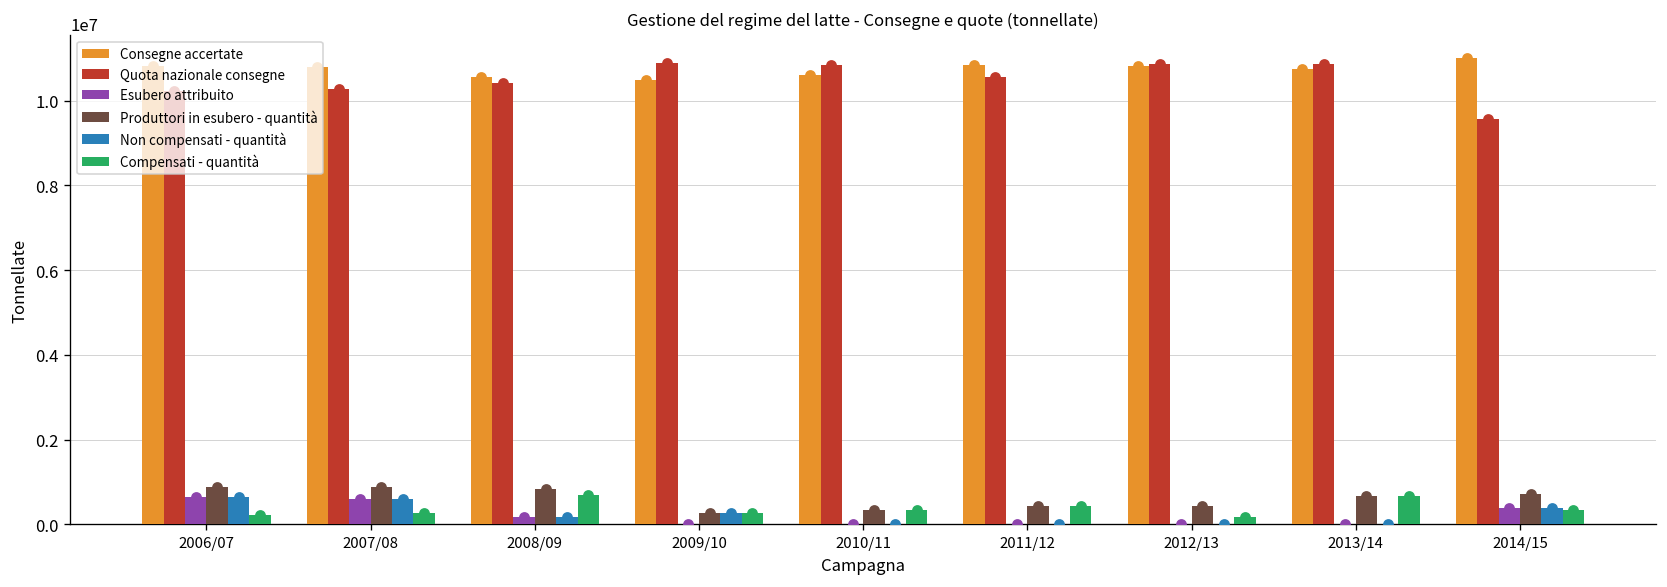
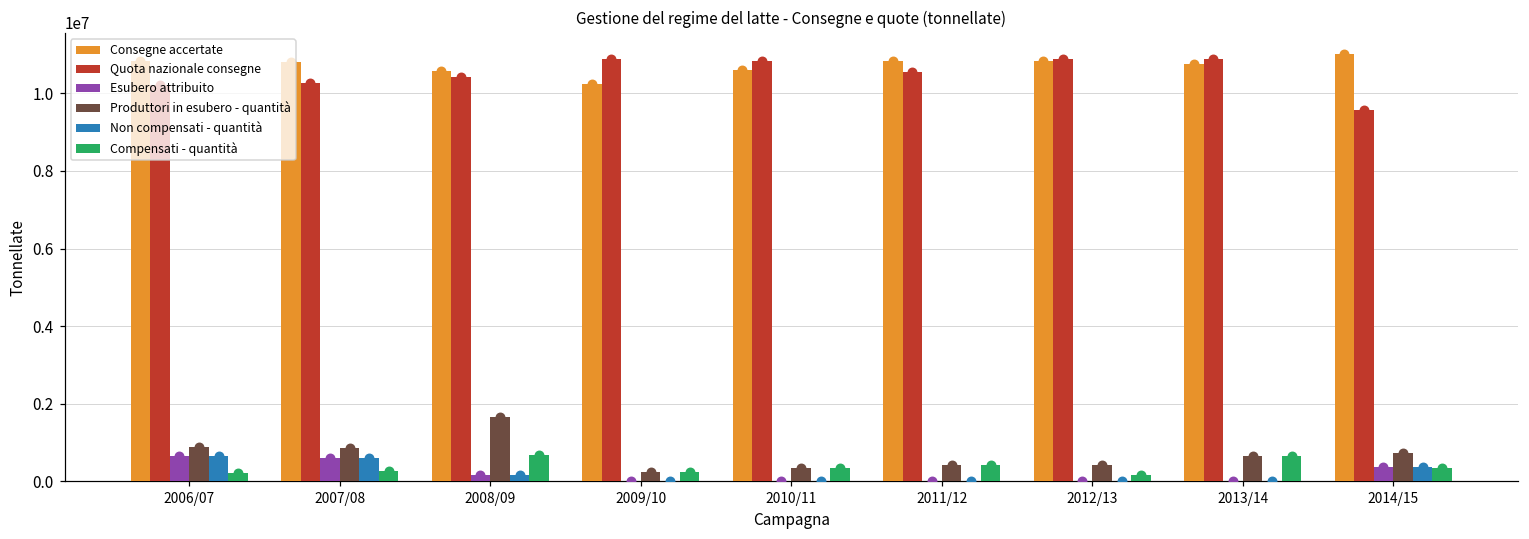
  {
    "Consegne accertate": {
      "2008/09": 10600000,
-     "2009/10": 10500000,
+     "2009/10": 10200000,
      "2010/11": 10600000,
      "2011/12": 10800000,
      "2012/13": 10800000,
      "2013/14": 10800000,
      "2014/15": 11000000
    },
    "Quota nazionale consegne": {
      "2007/08": 10300000,
      "2008/09": 10400000,
      "2009/10": 10900000,
      "2010/11": 10800000,
      "2011/12": 10600000,
      "2012/13": 10900000,
      "2013/14": 10900000,
      "2014/15": 9600000
    },
    "Esubero attribuito": {
      "2006/07": 600000,
      "2007/08": 600000,
      "2008/09": 200000,
      "2009/10": 0,
      "2010/11": 0,
      "2011/12": 0,
      "2012/13": 0,
      "2013/14": 0,
      "2014/15": 400000
    },
    "Produttori in esubero - quantità": {
      "2006/07": 900000,
      "2007/08": 900000,
-     "2008/09": 800000,
+     "2008/09": 1700000,
      "2009/10": 300000,
      "2010/11": 300000,
      "2011/12": 400000,
      "2012/13": 400000,
      "2013/14": 700000,
      "2014/15": 700000
    },
    "Non compensati - quantità": {
      "2006/07": 600000,
      "2007/08": 600000,
      "2008/09": 200000,
-     "2009/10": 300000,
+     "2009/10": 0,
      "2010/11": 0,
      "2011/12": 0,
      "2012/13": 0,
      "2013/14": 0,
      "2014/15": 400000
    },
    "Compensati - quantità": {
      "2006/07": 200000,
      "2007/08": 300000,
      "2008/09": 700000,
      "2009/10": 300000,
      "2010/11": 300000,
      "2011/12": 400000,
      "2012/13": 200000,
      "2013/14": 700000,
      "2014/15": 300000
    }
  }
